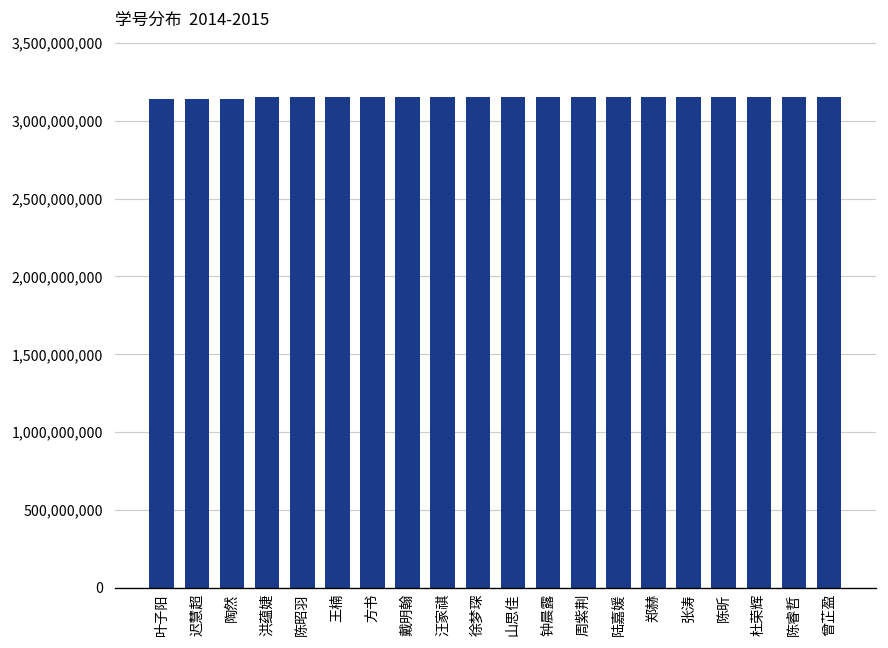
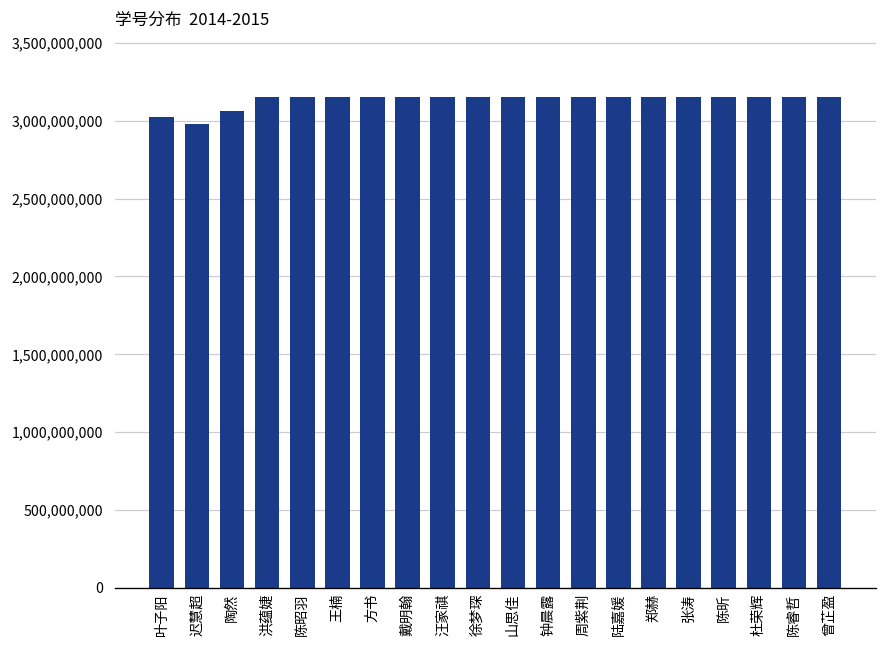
  {
-   "叶子阳": "3,140,000,000",
-   "迟慧超": "3,140,000,000",
-   "陶然": "3,140,000,000",
+   "叶子阳": "3,020,000,000",
+   "迟慧超": "2,980,000,000",
+   "陶然": "3,060,000,000",
    "洪蕴婕": "3,150,000,000",
    "陈昭羽": "3,150,000,000",
    "王楠": "3,150,000,000",
    "方书": "3,150,000,000",
    "戴明翰": "3,150,000,000",
    "汪家祺": "3,150,000,000",
    "徐梦琛": "3,150,000,000",
    "山思佳": "3,150,000,000",
    "钟晨露": "3,150,000,000",
    "周紫荆": "3,150,000,000",
    "陆嘉媛": "3,150,000,000",
    "郑赫": "3,150,000,000",
    "张涛": "3,150,000,000",
    "陈昕": "3,150,000,000",
    "杜荣辉": "3,150,000,000",
    "陈睿哲": "3,150,000,000",
    "曾芷盈": "3,150,000,000"
  }
